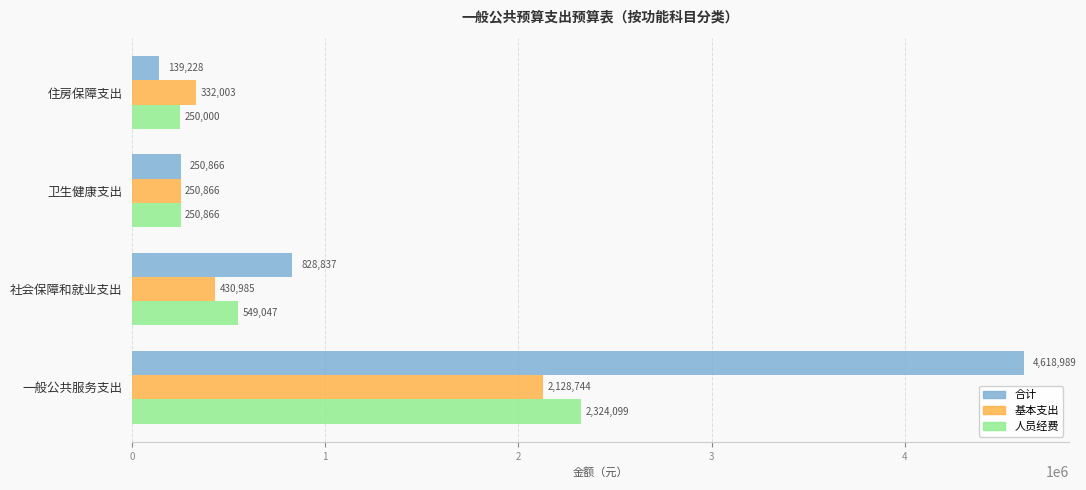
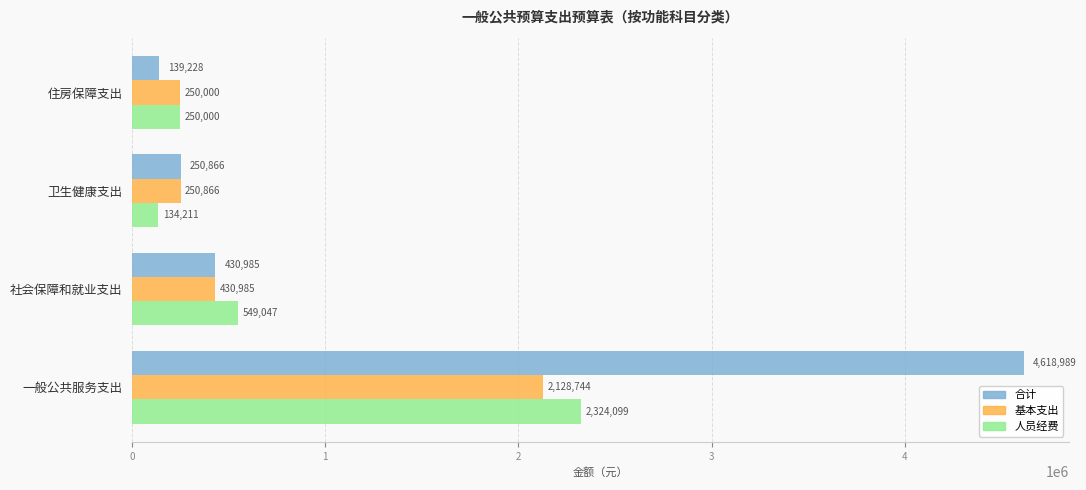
  {
    "合计": {
      "住房保障支出": "139,228",
      "卫生健康支出": "250,866",
-     "社会保障和就业支出": "828,837",
+     "社会保障和就业支出": "430,985",
      "一般公共服务支出": "4,618,989"
    },
    "基本支出": {
-     "住房保障支出": "332,003",
+     "住房保障支出": "250,000",
      "卫生健康支出": "250,866",
      "社会保障和就业支出": "430,985",
      "一般公共服务支出": "2,128,744"
    },
    "人员经费": {
      "住房保障支出": "250,000",
-     "卫生健康支出": "250,866",
+     "卫生健康支出": "134,211",
      "社会保障和就业支出": "549,047",
      "一般公共服务支出": "2,324,099"
    }
  }
